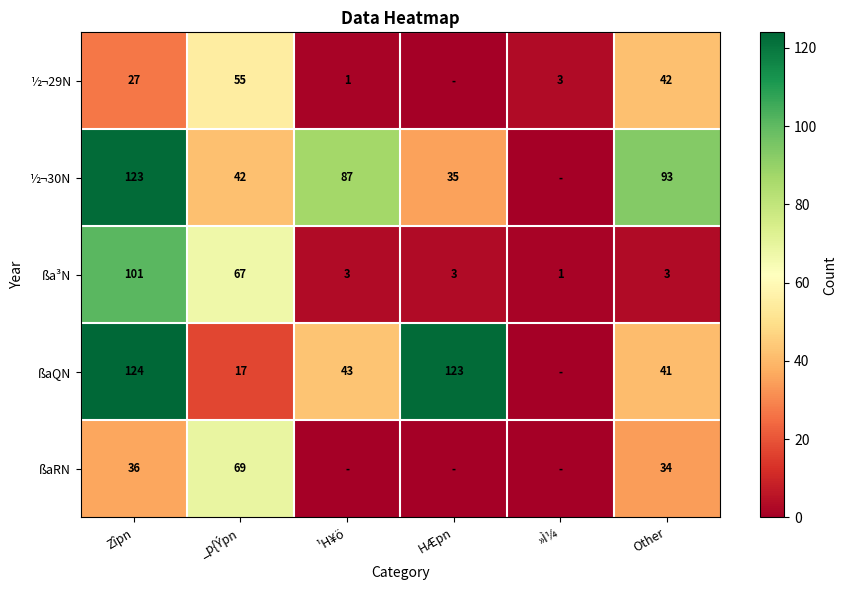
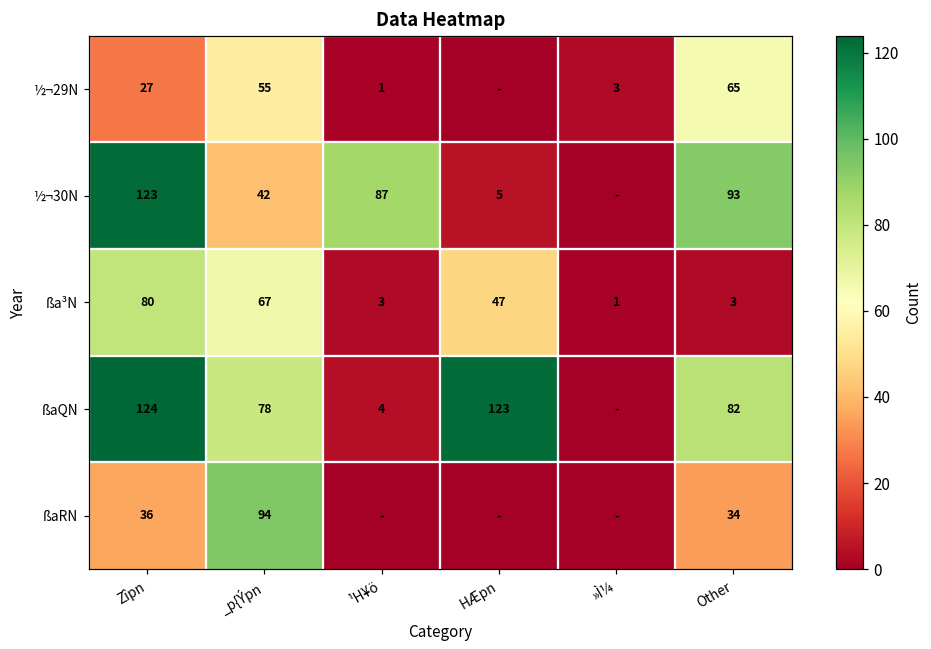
  {
    "½¬29N": {
      "Zîpn": 27,
      "_p{Ýpn": 55,
      "¹H¥ö": 1,
      "»Ì¼": 3,
-     "Other": 42
+     "Other": 65
    },
    "½¬30N": {
      "Zîpn": 123,
      "_p{Ýpn": 42,
      "¹H¥ö": 87,
-     "HÆpn": 35,
+     "HÆpn": 5,
      "Other": 93
    },
    "ßa³N": {
-     "Zîpn": 101,
+     "Zîpn": 80,
      "_p{Ýpn": 67,
      "¹H¥ö": 3,
-     "HÆpn": 3,
+     "HÆpn": 47,
      "»Ì¼": 1,
      "Other": 3
    },
    "ßaQN": {
      "Zîpn": 124,
-     "_p{Ýpn": 17,
-     "¹H¥ö": 43,
+     "_p{Ýpn": 78,
+     "¹H¥ö": 4,
      "HÆpn": 123,
-     "Other": 41
+     "Other": 82
    },
    "ßaRN": {
      "Zîpn": 36,
-     "_p{Ýpn": 69,
+     "_p{Ýpn": 94,
      "Other": 34
    }
  }
